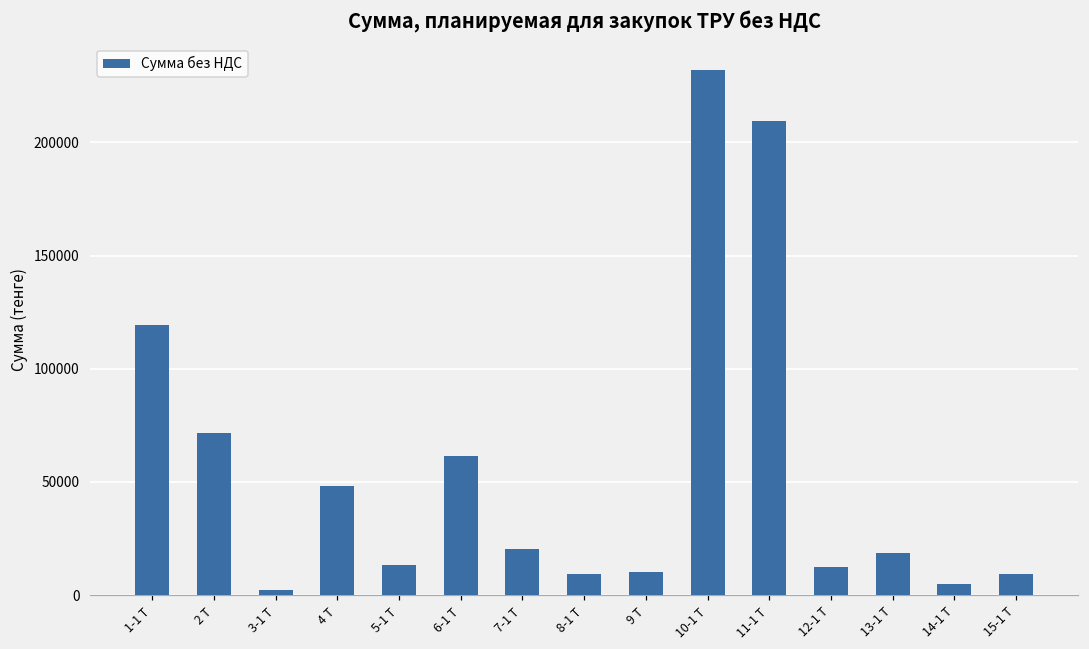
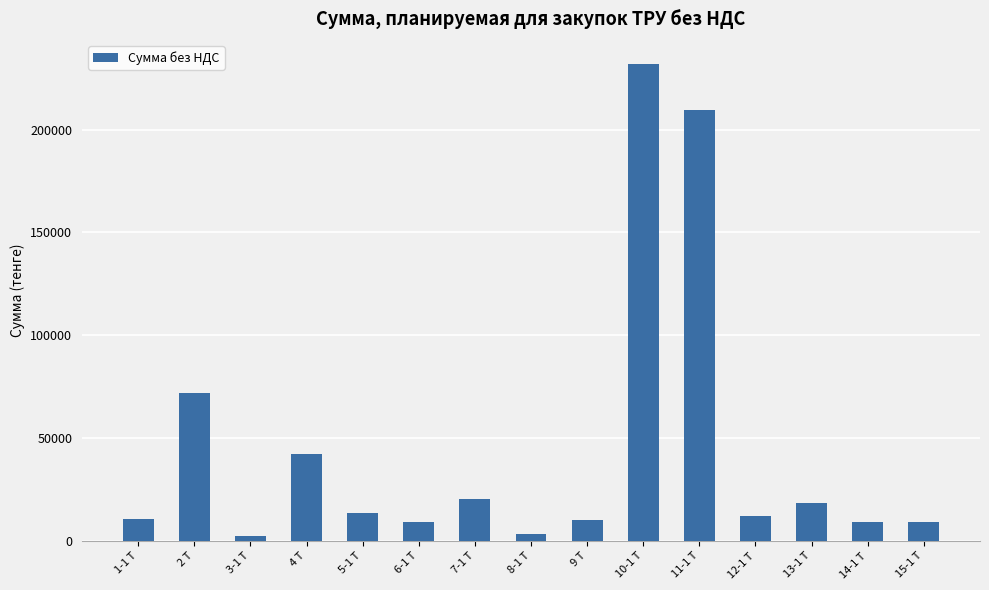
  {
-   "1-1 Т": 119000,
+   "1-1 Т": 11000,
    "2 Т": 72000,
    "3-1 Т": 2000,
-   "4 Т": 48000,
+   "4 Т": 42000,
    "5-1 Т": 13000,
-   "6-1 Т": 61000,
+   "6-1 Т": 9000,
    "7-1 Т": 20000,
-   "8-1 Т": 9000,
+   "8-1 Т": 3000,
    "9 Т": 10000,
    "10-1 Т": 232000,
    "11-1 Т": 209000,
    "12-1 Т": 12000,
    "13-1 Т": 18000,
-   "14-1 Т": 5000,
+   "14-1 Т": 9000,
    "15-1 Т": 9000
  }
